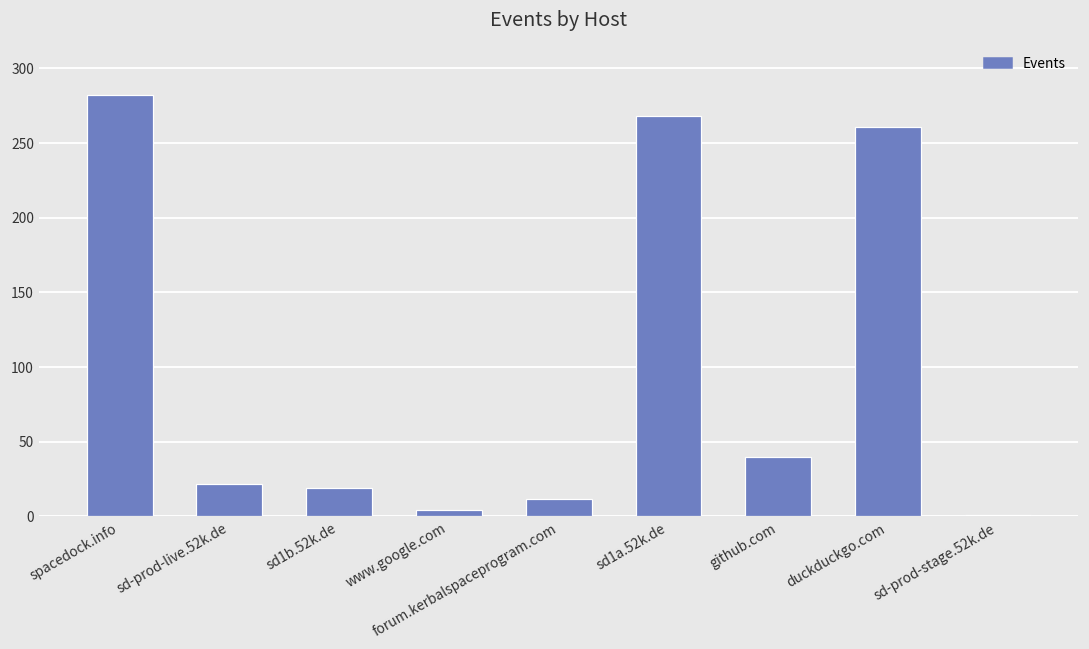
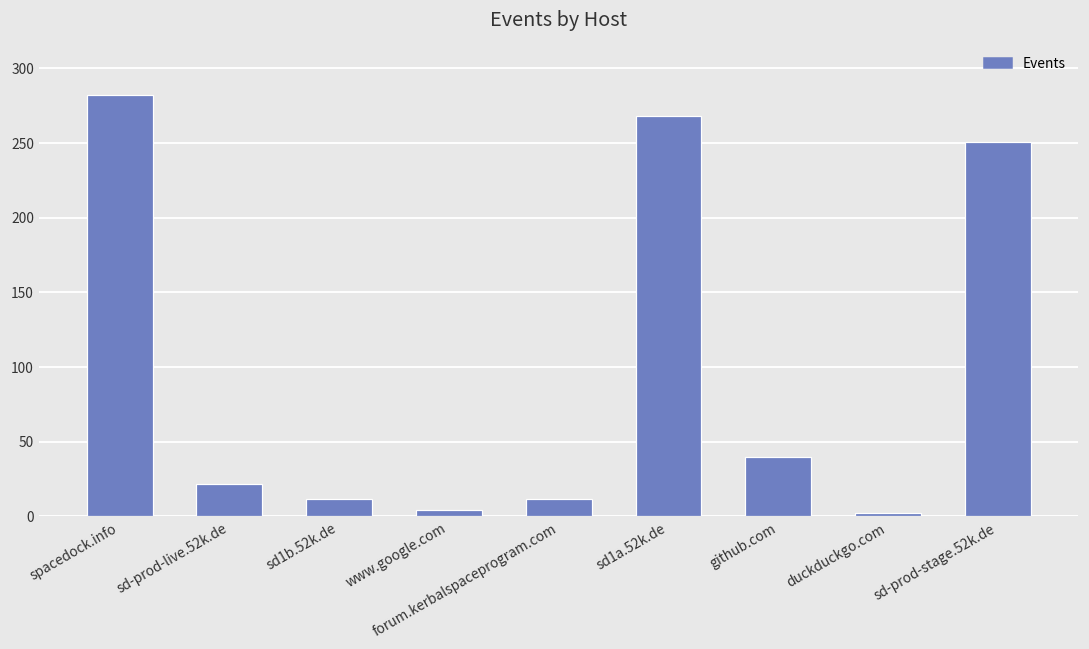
  {
    "spacedock.info": 282,
    "sd-prod-live.52k.de": 22,
-   "sd1b.52k.de": 19,
+   "sd1b.52k.de": 12,
    "www.google.com": 4,
    "forum.kerbalspaceprogram.com": 12,
    "sd1a.52k.de": 268,
    "github.com": 40,
-   "duckduckgo.com": 261,
-   "sd-prod-stage.52k.de": 1
+   "duckduckgo.com": 2,
+   "sd-prod-stage.52k.de": 251
  }
